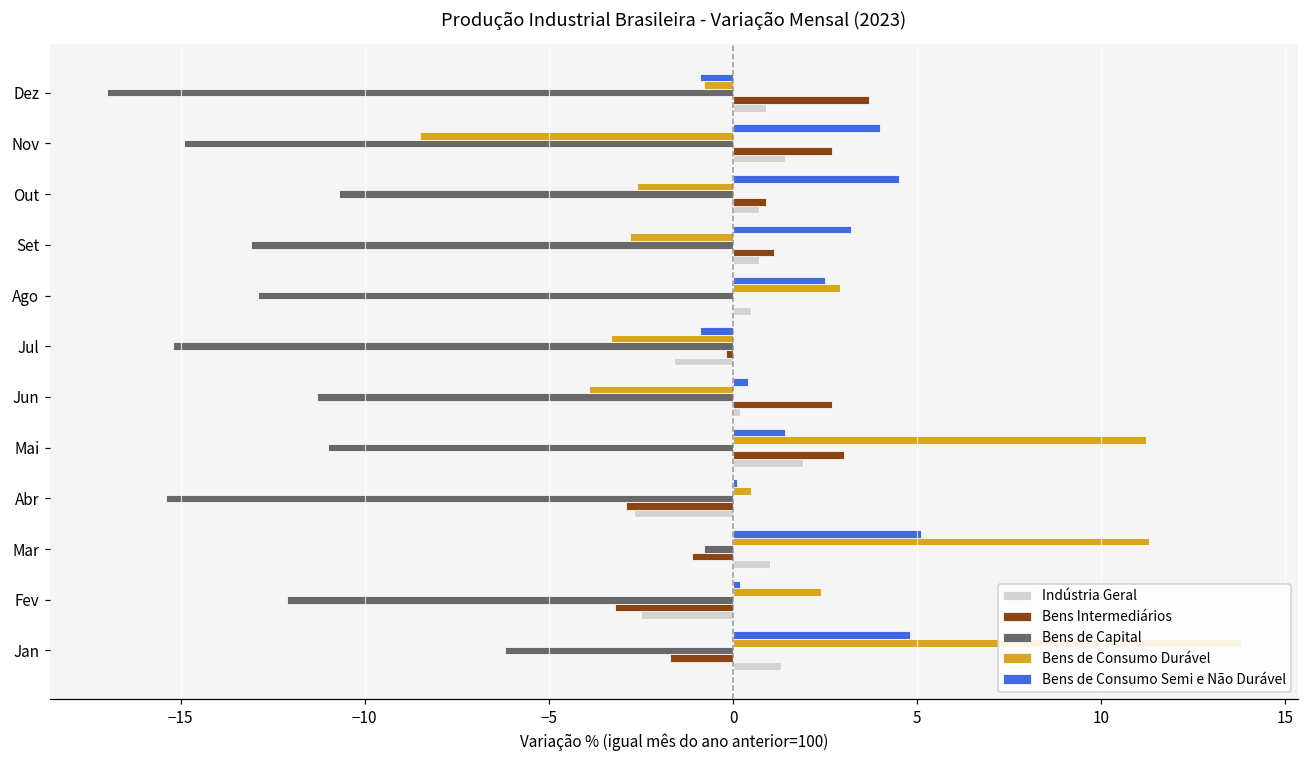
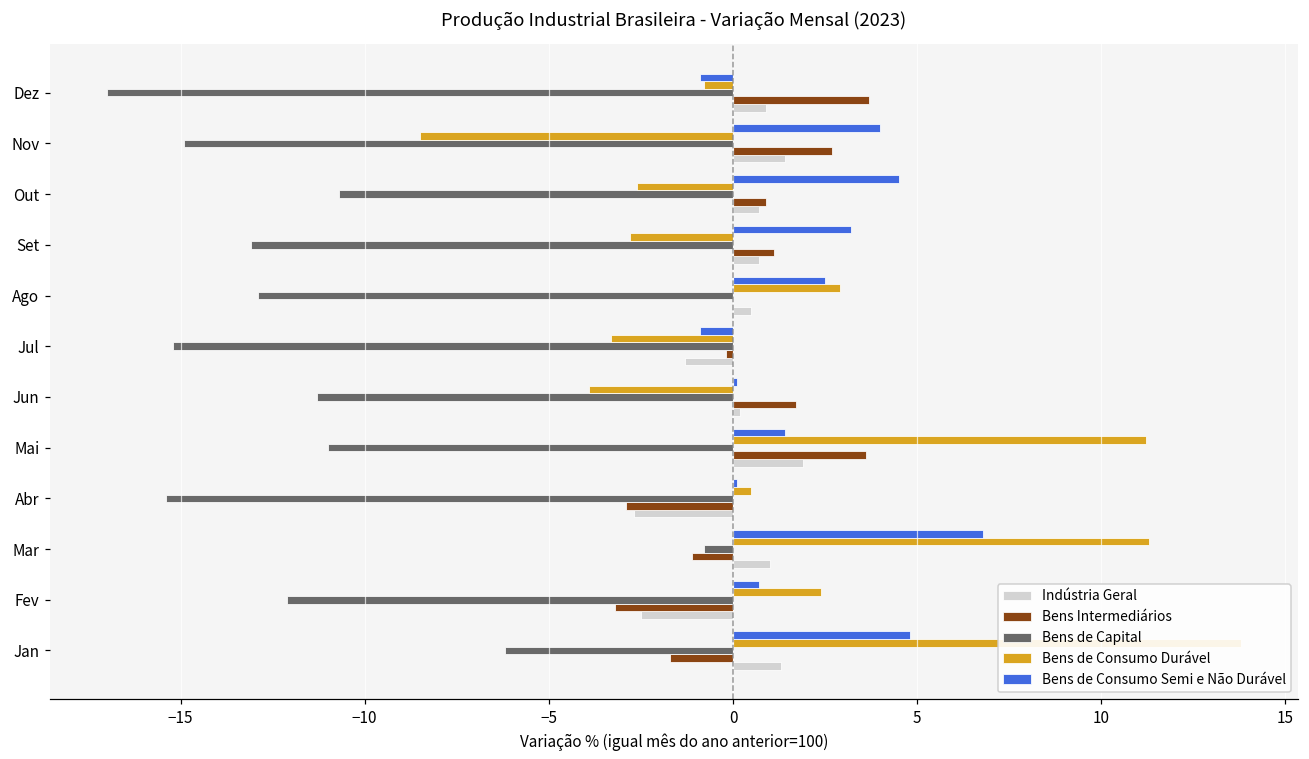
  {
    "Indústria Geral": {
      "Dez": 0.9,
      "Nov": 1.4,
      "Out": 0.7,
      "Set": 0.7,
      "Ago": 0.5,
-     "Jul": -1.6,
+     "Jul": -1.3,
      "Jun": 0.2,
      "Mai": 1.9,
      "Abr": -2.7,
      "Mar": 1.0,
      "Fev": -2.5,
      "Jan": 1.3
    },
    "Bens Intermediários": {
      "Dez": 3.7,
      "Nov": 2.7,
      "Out": 0.9,
      "Set": 1.1,
      "Ago": 0.0,
      "Jul": -0.2,
-     "Jun": 2.7,
-     "Mai": 3.0,
+     "Jun": 1.7,
+     "Mai": 3.6,
      "Abr": -2.9,
      "Mar": -1.1,
      "Fev": -3.2,
      "Jan": -1.7
    },
    "Bens de Capital": {
      "Dez": -17.0,
      "Nov": -14.9,
      "Out": -10.7,
      "Set": -13.1,
      "Ago": -12.9,
      "Jul": -15.2,
      "Jun": -11.3,
      "Mai": -11.0,
      "Abr": -15.4,
      "Mar": -0.8,
      "Fev": -12.1,
      "Jan": -6.2
    },
    "Bens de Consumo Durável": {
      "Dez": -0.8,
      "Nov": -8.5,
      "Out": -2.6,
      "Set": -2.8,
      "Ago": 2.9,
      "Jul": -3.3,
      "Jun": -3.9,
      "Mai": 11.2,
      "Abr": 0.5,
      "Mar": 11.3,
      "Fev": 2.4
    },
    "Bens de Consumo Semi e Não Durável": {
      "Dez": -0.9,
      "Nov": 4.0,
      "Out": 4.5,
      "Set": 3.2,
      "Ago": 2.5,
      "Jul": -0.9,
-     "Jun": 0.4,
+     "Jun": 0.1,
      "Mai": 1.4,
      "Abr": 0.1,
-     "Mar": 5.1,
-     "Fev": 0.2,
+     "Mar": 6.8,
+     "Fev": 0.7,
      "Jan": 4.8
    }
  }
